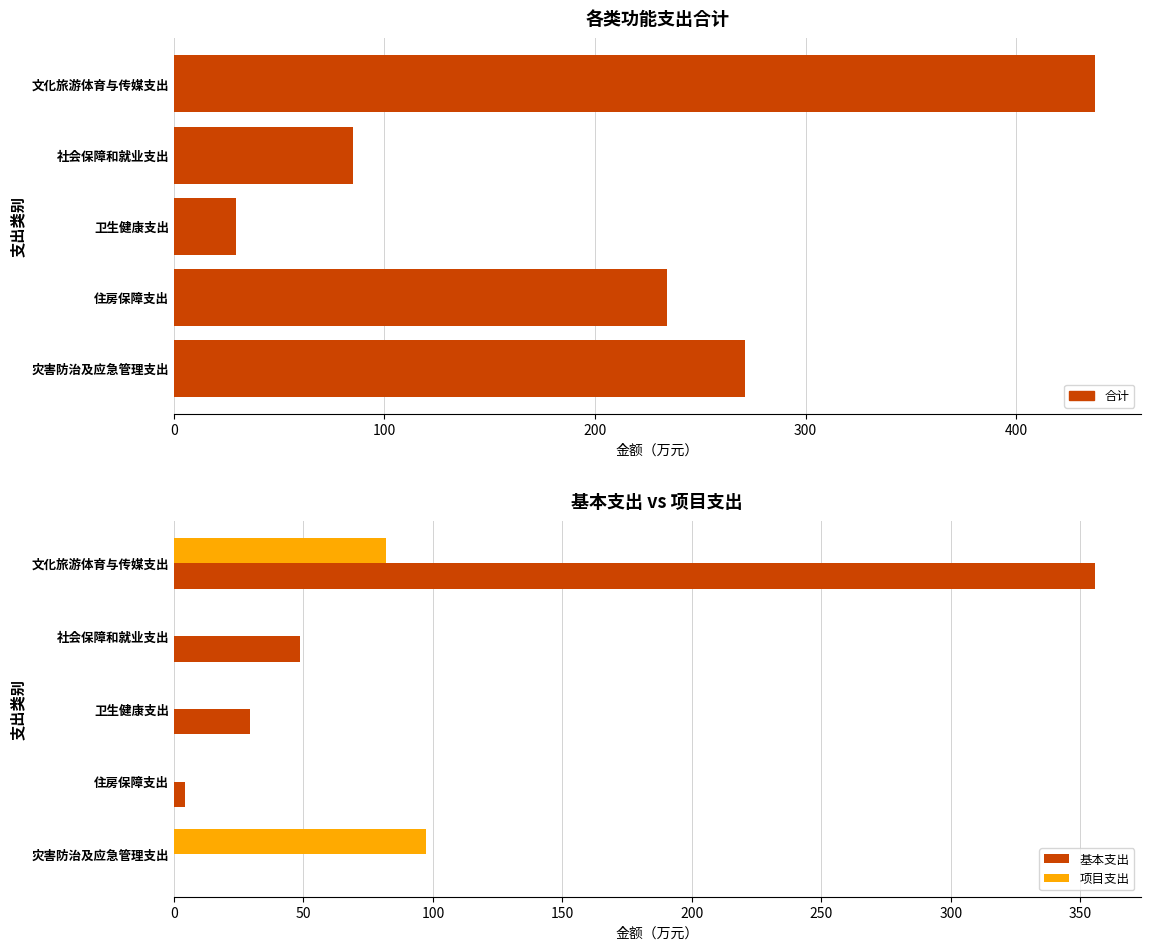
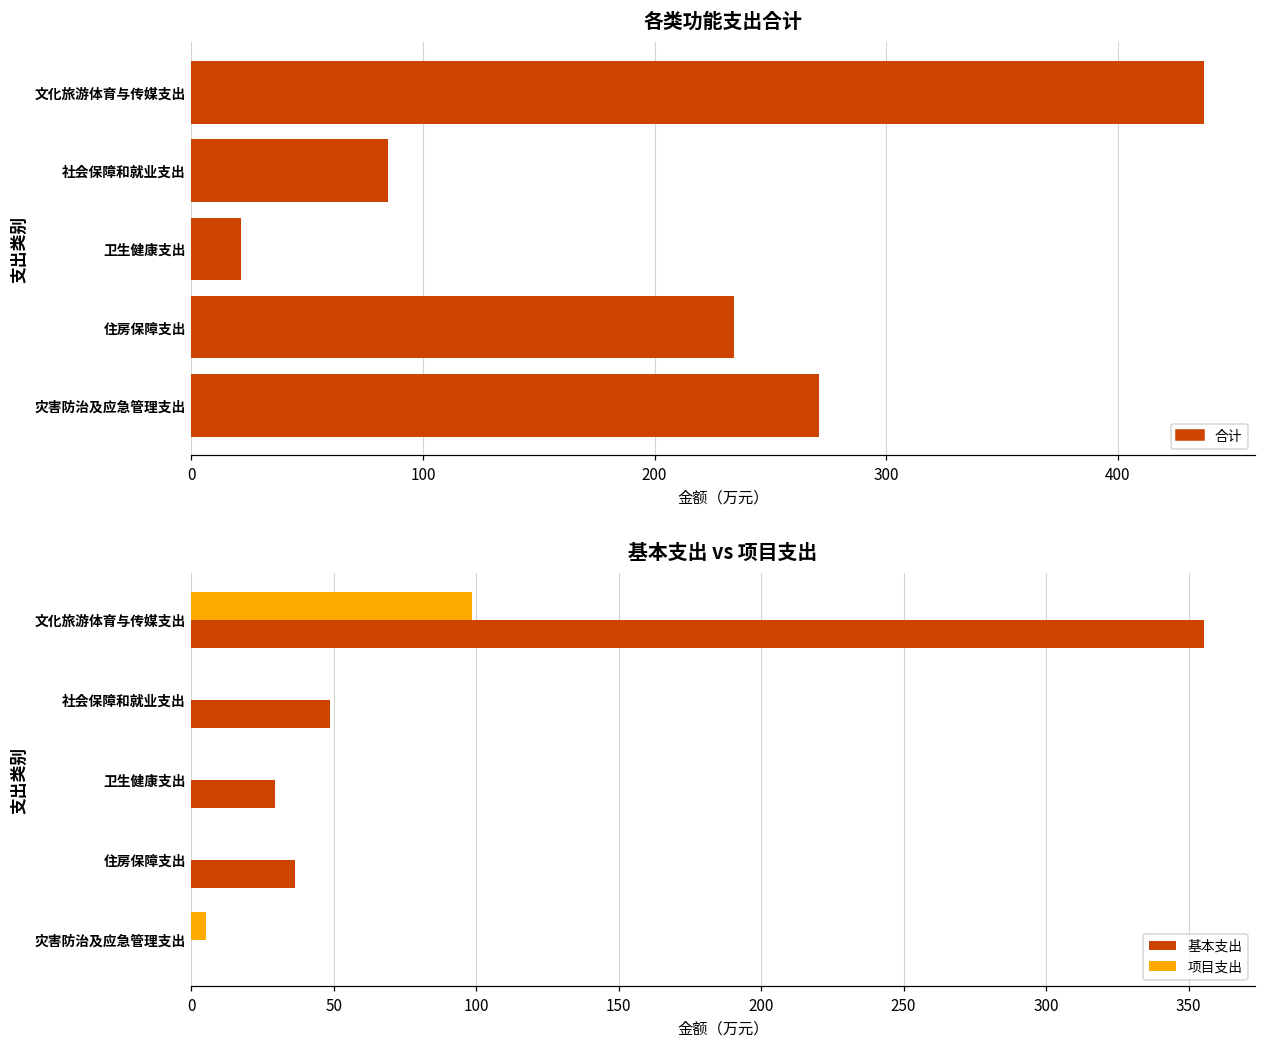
  {
    "各类功能支出合计": {
      "文化旅游体育与传媒支出": 437,
      "社会保障和就业支出": 85,
-     "卫生健康支出": 29,
+     "卫生健康支出": 21,
      "住房保障支出": 234,
      "灾害防治及应急管理支出": 271
    },
    "基本支出 vs 项目支出": {
      "基本支出": {
        "文化旅游体育与传媒支出": 355,
        "社会保障和就业支出": 49,
        "卫生健康支出": 29,
-       "住房保障支出": 4,
+       "住房保障支出": 37,
        "灾害防治及应急管理支出": 0
      },
      "项目支出": {
-       "文化旅游体育与传媒支出": 82,
+       "文化旅游体育与传媒支出": 99,
        "社会保障和就业支出": 0,
        "卫生健康支出": 0,
        "住房保障支出": 0,
-       "灾害防治及应急管理支出": 97
+       "灾害防治及应急管理支出": 5
      }
    }
  }
